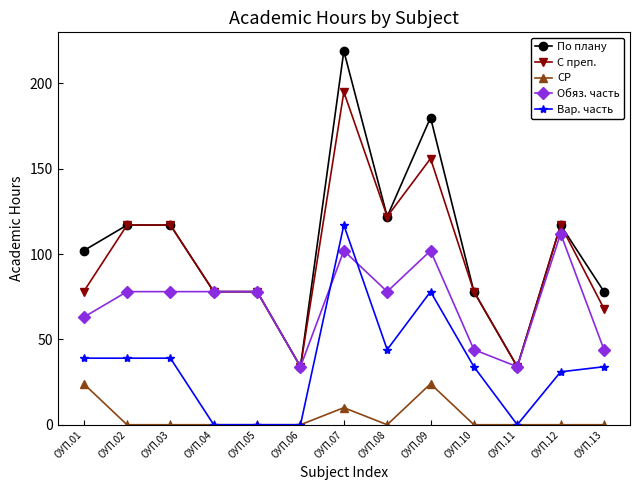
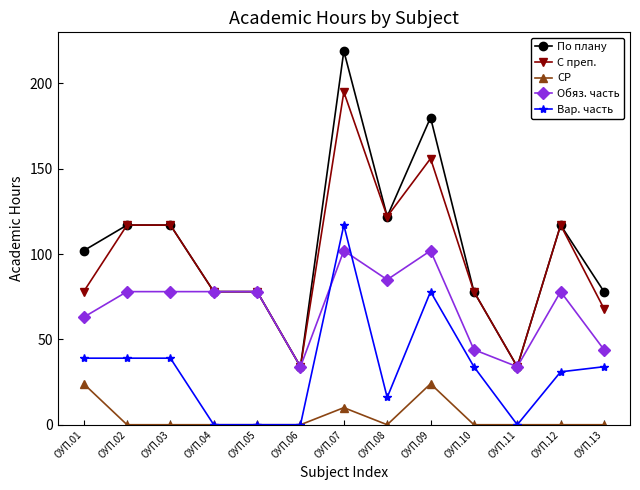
  {
    "По плану": {
      "ОУП.01": 102,
      "ОУП.07": 219,
      "ОУП.09": 180,
      "ОУП.13": 78
    },
    "С преп.": {
      "ОУП.01": 78,
      "ОУП.07": 195,
      "ОУП.09": 156,
      "ОУП.13": 68
    },
    "СР": {
      "ОУП.01": 24,
      "ОУП.02": 0,
      "ОУП.03": 0,
      "ОУП.07": 10,
      "ОУП.08": 0,
      "ОУП.09": 24,
      "ОУП.10": 0,
      "ОУП.12": 0,
      "ОУП.13": 0
    },
    "Обяз. часть": {
      "ОУП.01": 63,
      "ОУП.02": 78,
      "ОУП.03": 78,
      "ОУП.07": 102,
-     "ОУП.08": 78,
+     "ОУП.08": 85,
      "ОУП.09": 102,
      "ОУП.10": 44,
-     "ОУП.12": 112,
+     "ОУП.12": 78,
      "ОУП.13": 44
    },
    "Вар. часть": {
      "ОУП.01": 39,
      "ОУП.02": 39,
      "ОУП.03": 39,
      "ОУП.07": 117,
-     "ОУП.08": 44,
+     "ОУП.08": 16,
      "ОУП.09": 78,
      "ОУП.10": 34,
      "ОУП.12": 31,
      "ОУП.13": 34
    }
  }
